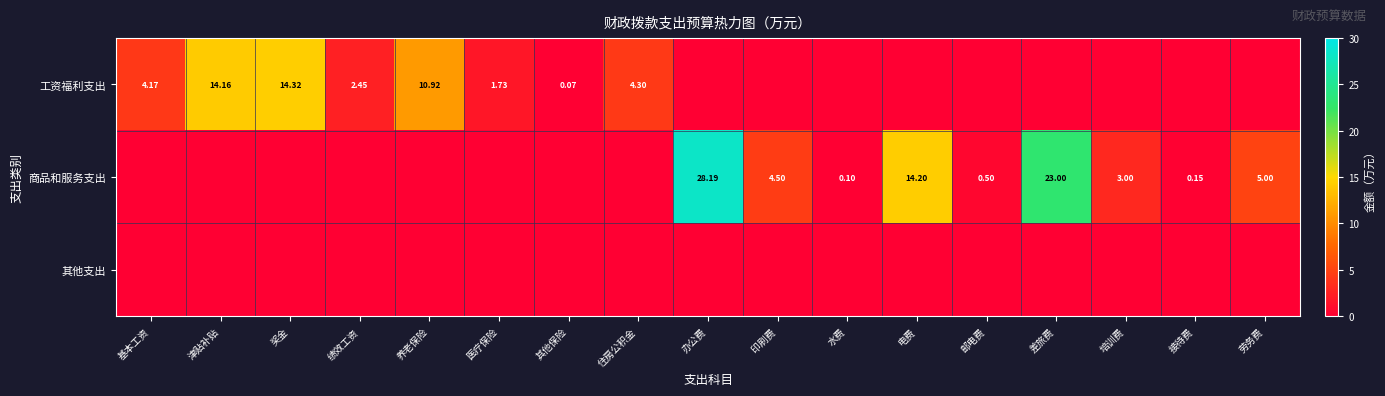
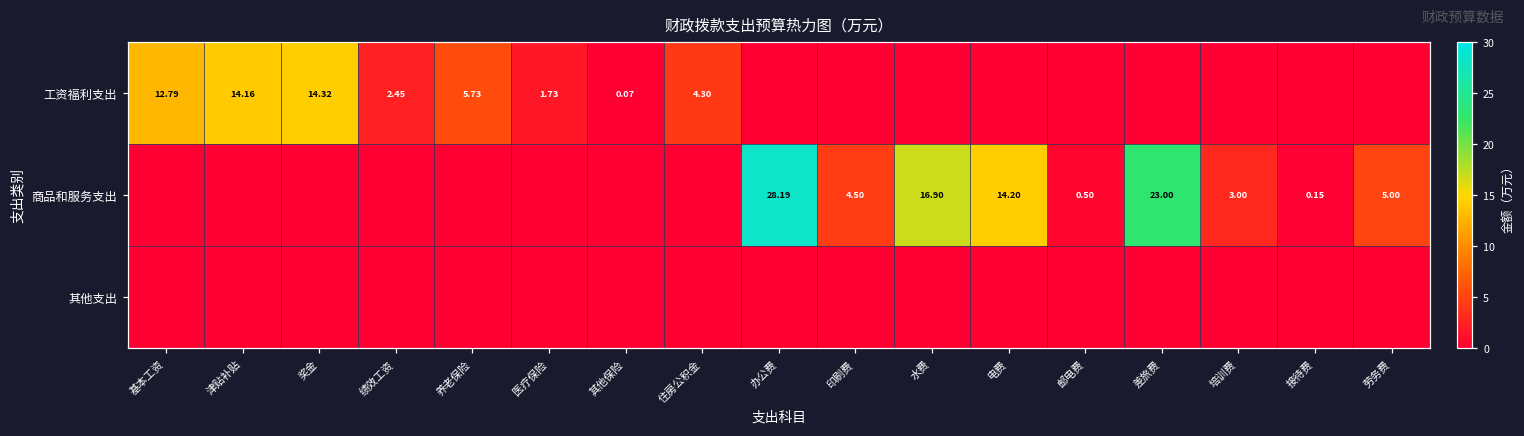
  {
    "工资福利支出": {
-     "基本工资": 4.17,
+     "基本工资": 12.79,
      "津贴补贴": 14.16,
      "奖金": 14.32,
      "绩效工资": 2.45,
-     "养老保险": 10.92,
+     "养老保险": 5.73,
      "医疗保险": 1.73,
      "其他保险": 0.07,
      "住房公积金": 4.30
    },
    "商品和服务支出": {
      "办公费": 28.19,
      "印刷费": 4.50,
-     "水费": 0.10,
+     "水费": 16.90,
      "电费": 14.20,
      "邮电费": 0.50,
      "差旅费": 23.00,
      "培训费": 3.00,
      "接待费": 0.15,
      "劳务费": 5.00
    }
  }
